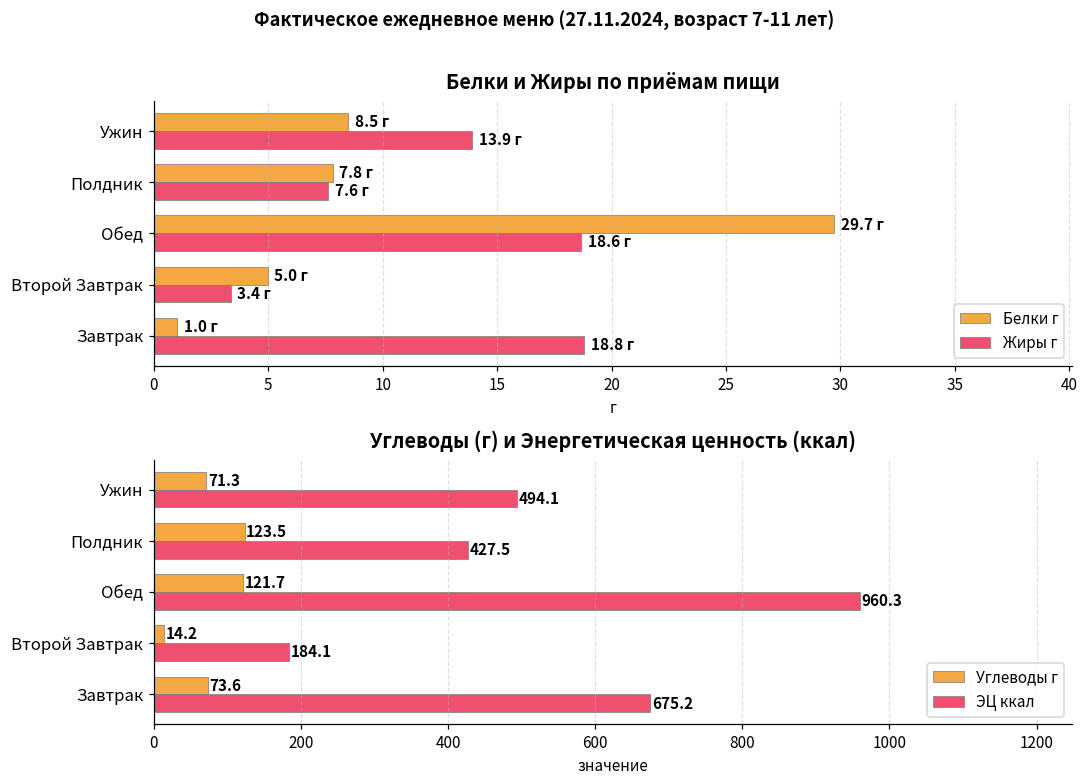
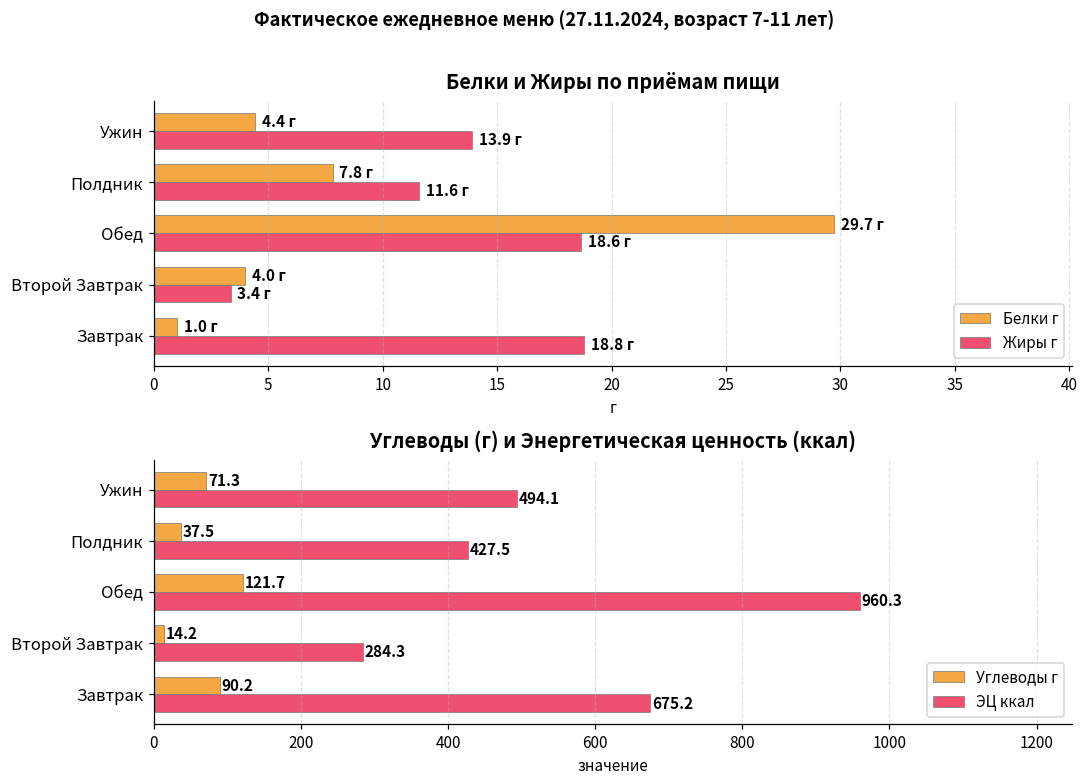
  {
    "Белки и Жиры по приёмам пищи": {
      "Белки г": {
-       "Ужин": 8.5,
+       "Ужин": 4.4,
        "Полдник": 7.8,
        "Обед": 29.7,
-       "Второй Завтрак": 5.0,
+       "Второй Завтрак": 4.0,
        "Завтрак": 1.0
      },
      "Жиры г": {
        "Ужин": 13.9,
-       "Полдник": 7.6,
+       "Полдник": 11.6,
        "Обед": 18.6,
        "Второй Завтрак": 3.4,
        "Завтрак": 18.8
      }
    },
    "Углеводы (г) и Энергетическая ценность (ккал)": {
      "Углеводы г": {
        "Ужин": 71.3,
-       "Полдник": 123.5,
+       "Полдник": 37.5,
        "Обед": 121.7,
        "Второй Завтрак": 14.2,
-       "Завтрак": 73.6
+       "Завтрак": 90.2
      },
      "ЭЦ ккал": {
        "Ужин": 494.1,
        "Полдник": 427.5,
        "Обед": 960.3,
-       "Второй Завтрак": 184.1,
+       "Второй Завтрак": 284.3,
        "Завтрак": 675.2
      }
    }
  }
